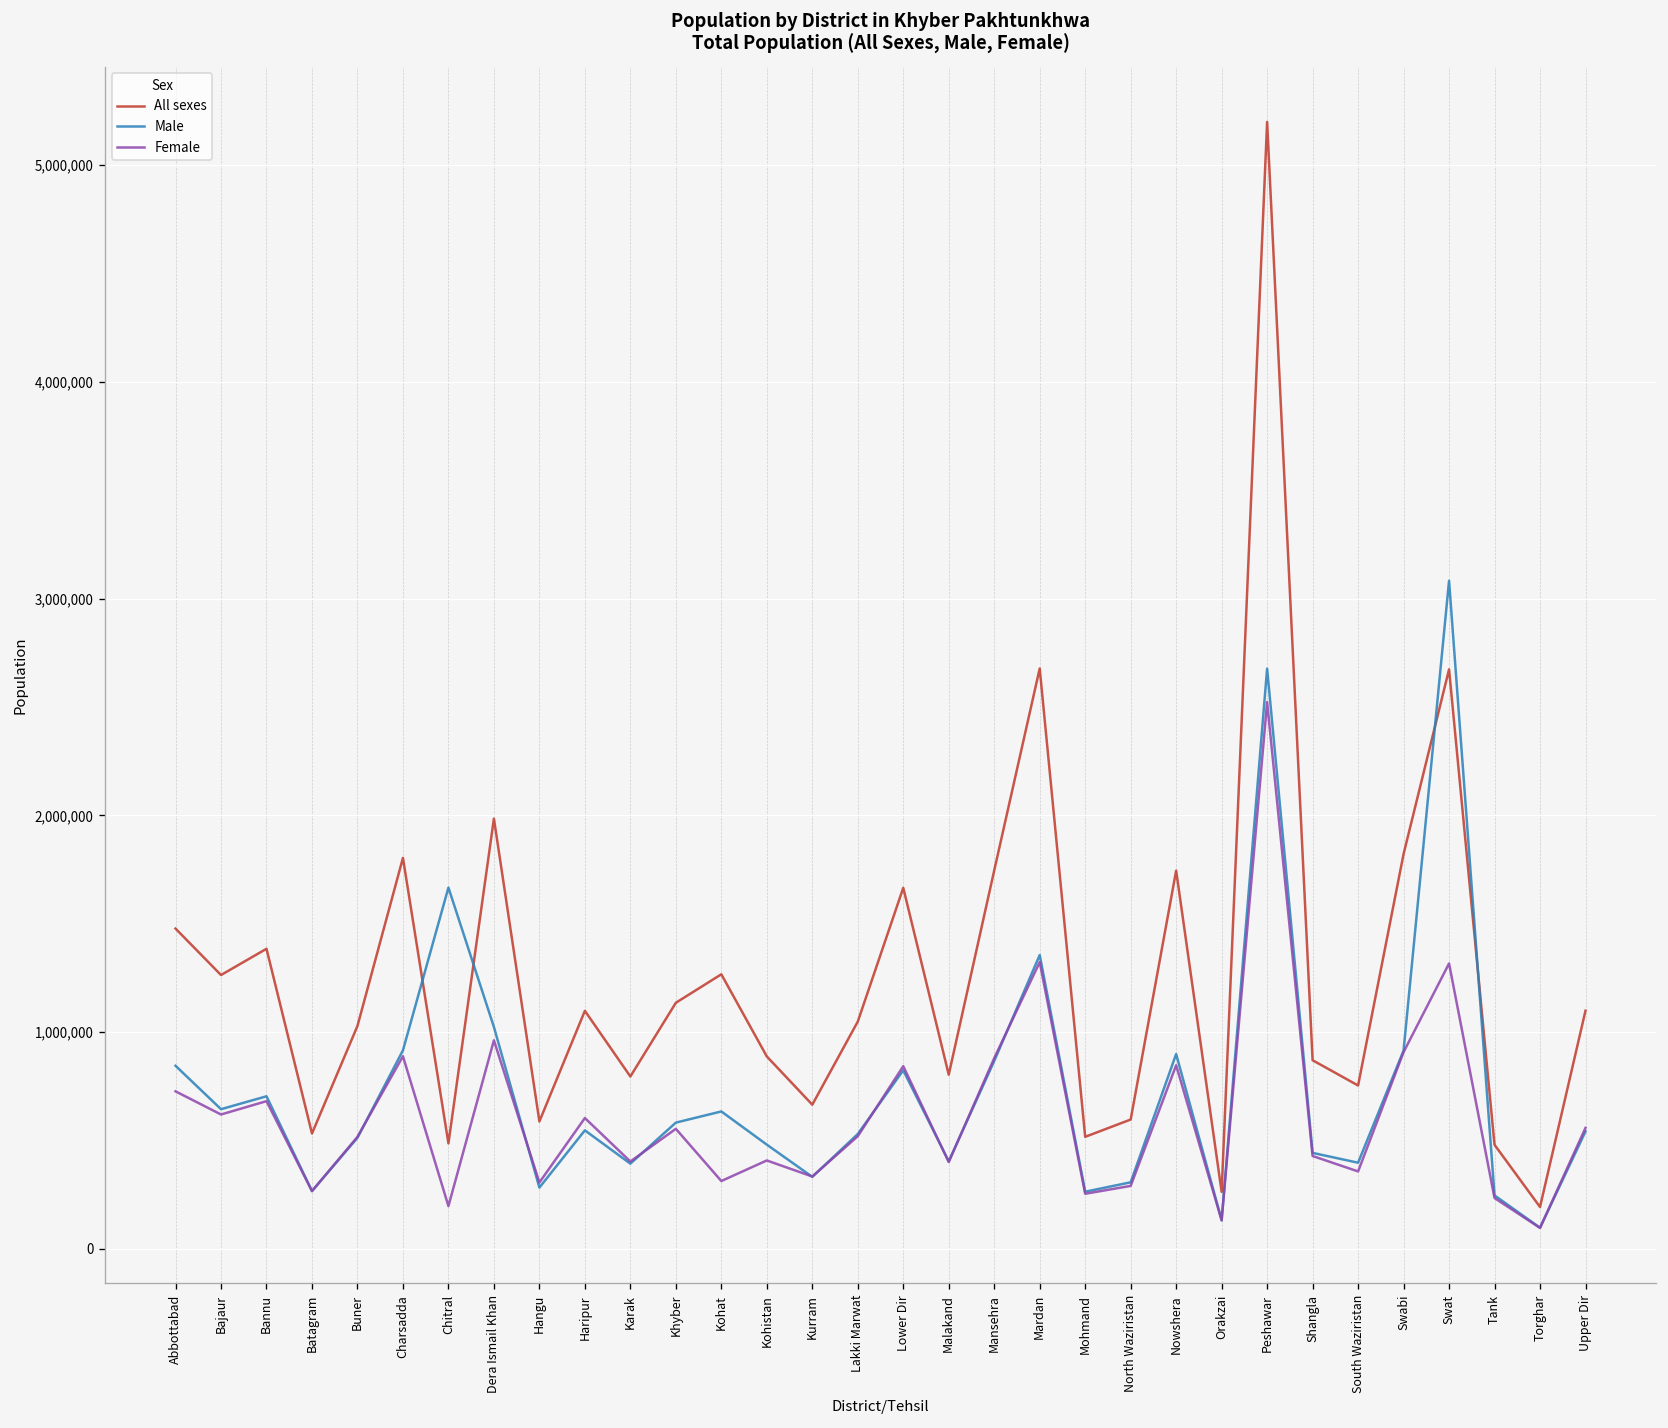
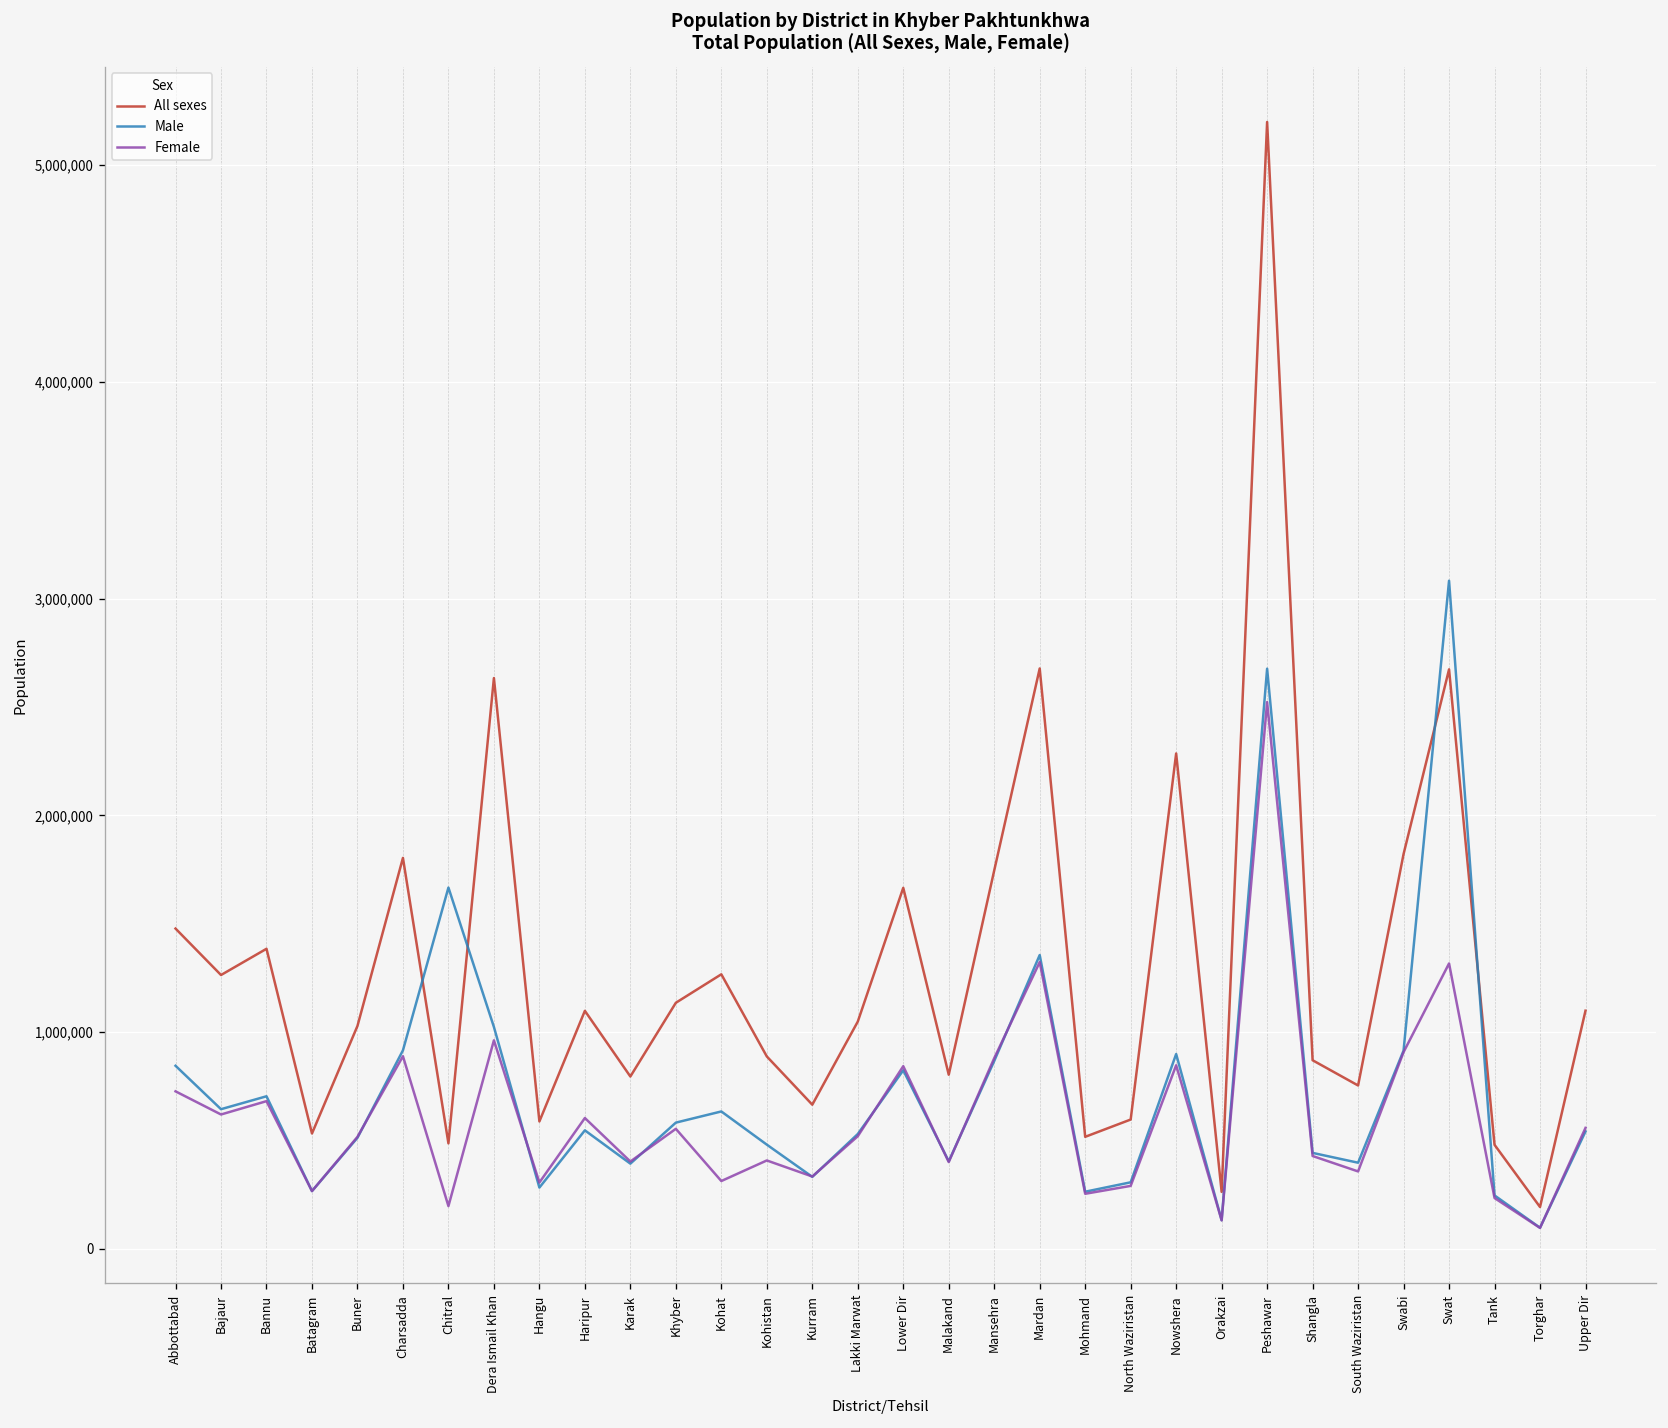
  {
    "All sexes": {
      "Abbottabad": "1,480,000",
      "Bajaur": "1,260,000",
      "Bannu": "1,380,000",
      "Batagram": "530,000",
      "Buner": "1,030,000",
      "Charsadda": "1,800,000",
      "Chitral": "490,000",
-     "Dera Ismail Khan": "1,980,000",
+     "Dera Ismail Khan": "2,630,000",
      "Hangu": "590,000",
      "Haripur": "1,100,000",
      "Karak": "790,000",
      "Khyber": "1,130,000",
      "Kohat": "1,270,000",
      "Kohistan": "890,000",
      "Kurram": "660,000",
      "Lakki Marwat": "1,050,000",
      "Lower Dir": "1,670,000",
      "Malakand": "800,000",
      "Mansehra": "1,750,000",
      "Mardan": "2,680,000",
      "Mohmand": "520,000",
      "North Waziristan": "600,000",
-     "Nowshera": "1,740,000",
+     "Nowshera": "2,290,000",
      "Orakzai": "260,000",
      "Peshawar": "5,200,000",
      "Shangla": "870,000",
      "South Waziristan": "750,000",
      "Swabi": "1,820,000",
      "Swat": "2,670,000",
      "Tank": "480,000",
      "Torghar": "190,000",
      "Upper Dir": "1,100,000"
    },
    "Male": {
      "Abbottabad": "840,000",
      "Bajaur": "640,000",
      "Bannu": "700,000",
      "Charsadda": "920,000",
      "Chitral": "1,670,000",
      "Dera Ismail Khan": "1,020,000",
      "Hangu": "280,000",
      "Haripur": "550,000",
      "Khyber": "580,000",
      "Kohat": "630,000",
      "Kohistan": "480,000",
      "Lower Dir": "820,000",
      "Mardan": "1,360,000",
      "North Waziristan": "310,000",
      "Nowshera": "900,000",
      "Peshawar": "2,680,000",
      "Shangla": "440,000",
      "South Waziristan": "400,000",
      "Swat": "3,080,000",
      "Upper Dir": "540,000"
    },
    "Female": {
      "Abbottabad": "730,000",
      "Bajaur": "620,000",
      "Bannu": "680,000",
      "Charsadda": "890,000",
      "Chitral": "200,000",
      "Dera Ismail Khan": "960,000",
      "Hangu": "310,000",
      "Haripur": "600,000",
      "Khyber": "550,000",
      "Kohat": "310,000",
      "Kohistan": "410,000",
      "Lower Dir": "840,000",
      "Mardan": "1,320,000",
      "North Waziristan": "290,000",
      "Nowshera": "850,000",
      "Peshawar": "2,520,000",
      "Shangla": "430,000",
      "South Waziristan": "360,000",
      "Swat": "1,320,000",
      "Upper Dir": "560,000"
    }
  }
